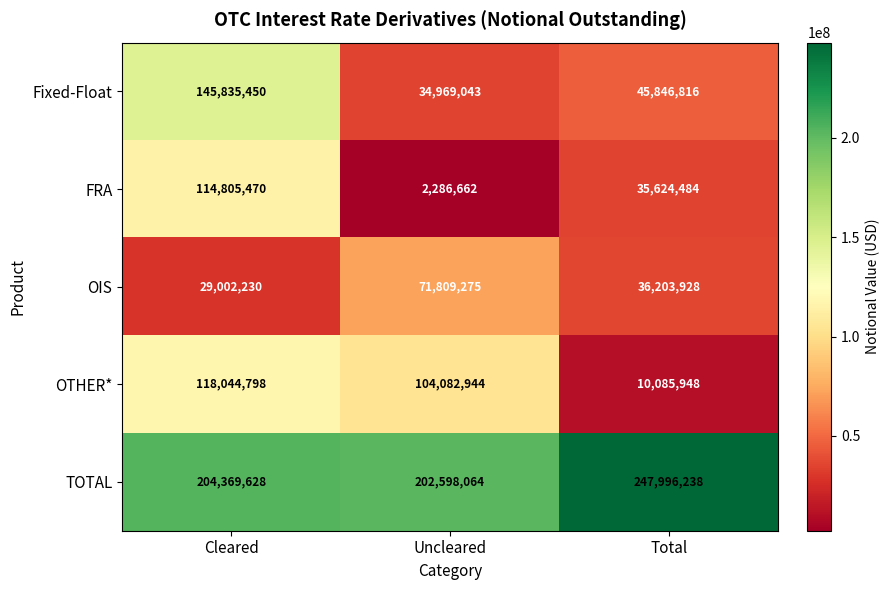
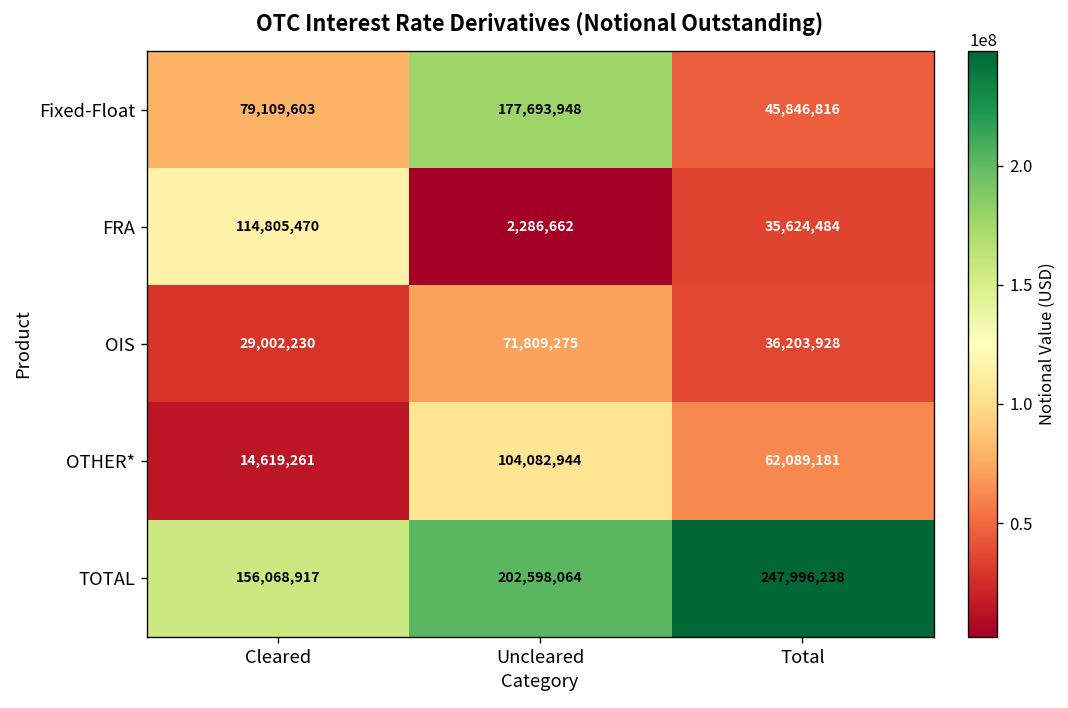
  {
    "Fixed-Float": {
-     "Cleared": "145,835,450",
-     "Uncleared": "34,969,043",
+     "Cleared": "79,109,603",
+     "Uncleared": "177,693,948",
      "Total": "45,846,816"
    },
    "FRA": {
      "Cleared": "114,805,470",
      "Uncleared": "2,286,662",
      "Total": "35,624,484"
    },
    "OIS": {
      "Cleared": "29,002,230",
      "Uncleared": "71,809,275",
      "Total": "36,203,928"
    },
    "OTHER*": {
-     "Cleared": "118,044,798",
+     "Cleared": "14,619,261",
      "Uncleared": "104,082,944",
-     "Total": "10,085,948"
+     "Total": "62,089,181"
    },
    "TOTAL": {
-     "Cleared": "204,369,628",
+     "Cleared": "156,068,917",
      "Uncleared": "202,598,064",
      "Total": "247,996,238"
    }
  }
